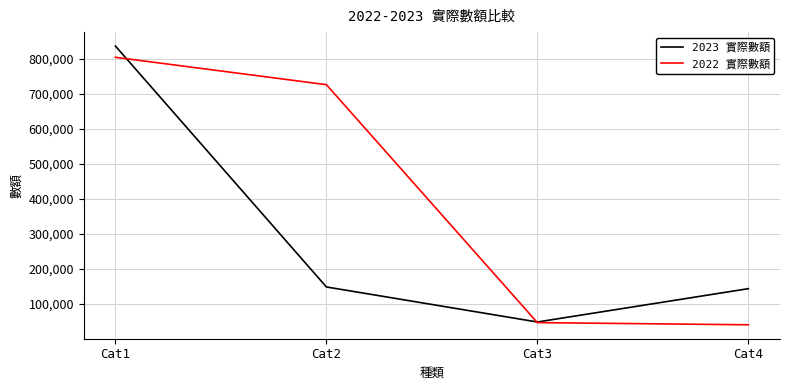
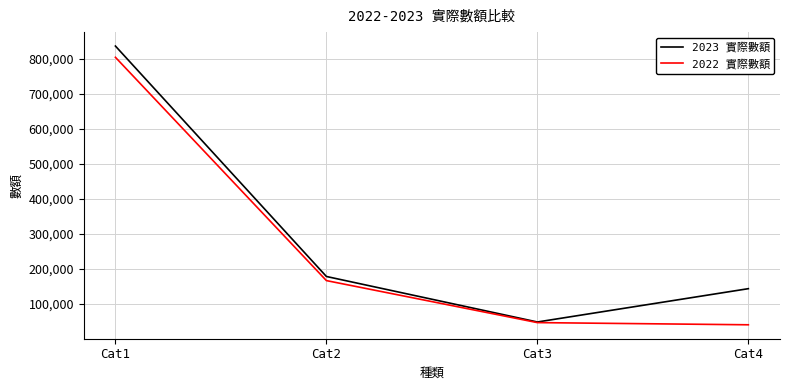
  {
    "2023 實際數額": {
      "Cat1": "840,000",
-     "Cat2": "150,000",
+     "Cat2": "180,000",
      "Cat4": "140,000"
    },
    "2022 實際數額": {
      "Cat1": "810,000",
-     "Cat2": "730,000",
+     "Cat2": "170,000",
      "Cat4": "40,000"
    }
  }
